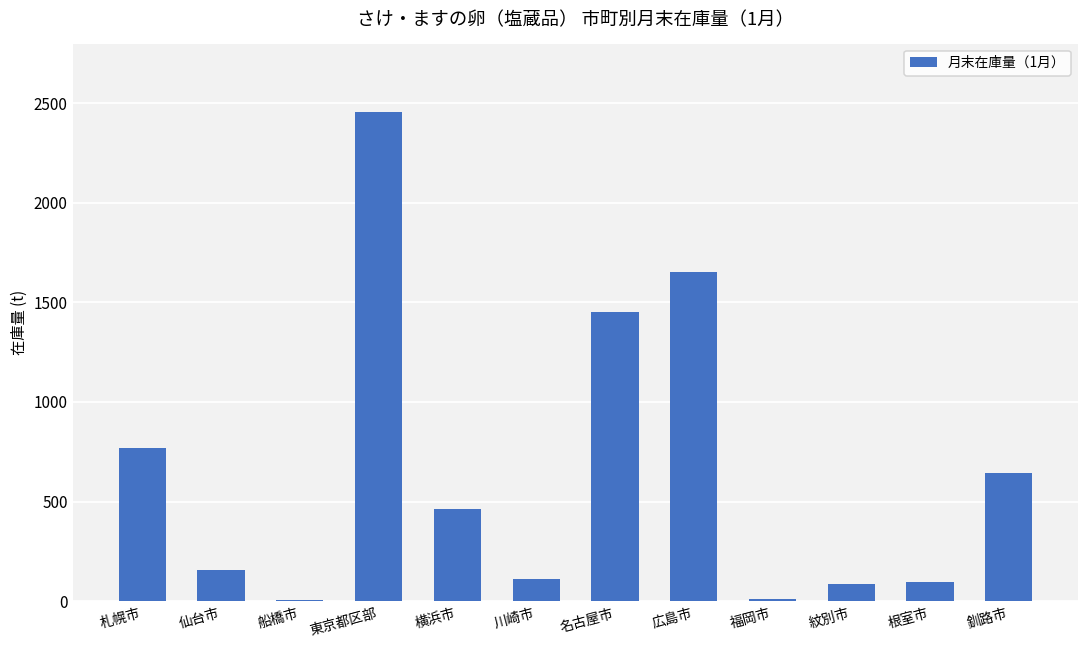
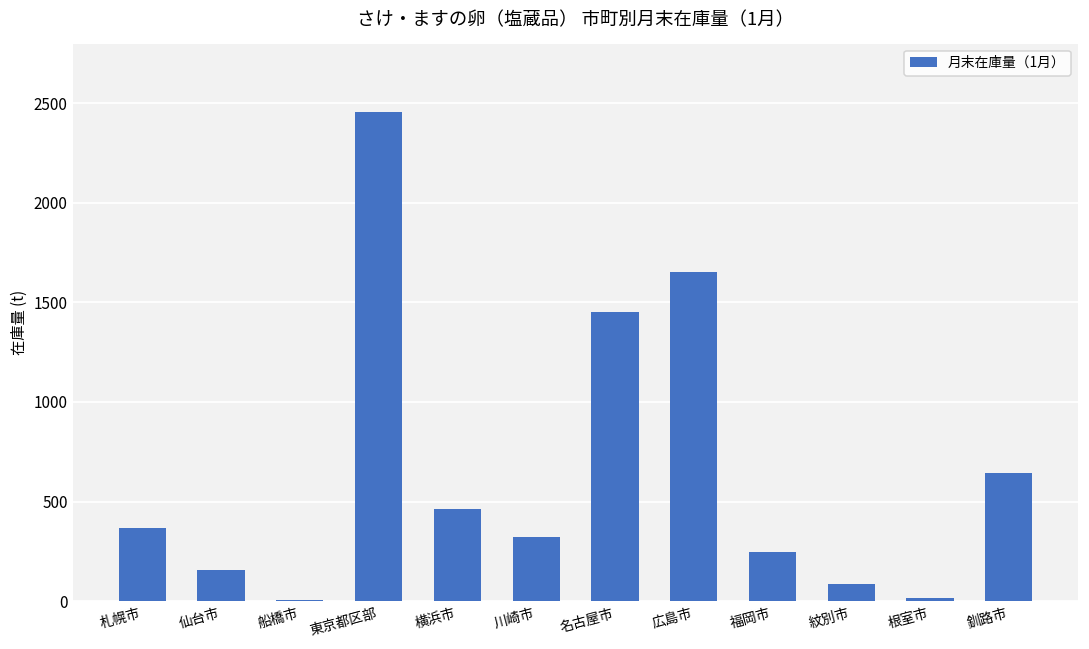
  {
-   "札幌市": 770,
+   "札幌市": 370,
    "仙台市": 160,
    "東京都区部": 2460,
    "横浜市": 460,
-   "川崎市": 110,
+   "川崎市": 320,
    "名古屋市": 1450,
    "広島市": 1660,
-   "福岡市": 10,
+   "福岡市": 250,
    "紋別市": 90,
-   "根室市": 100,
+   "根室市": 10,
    "釧路市": 640
  }
